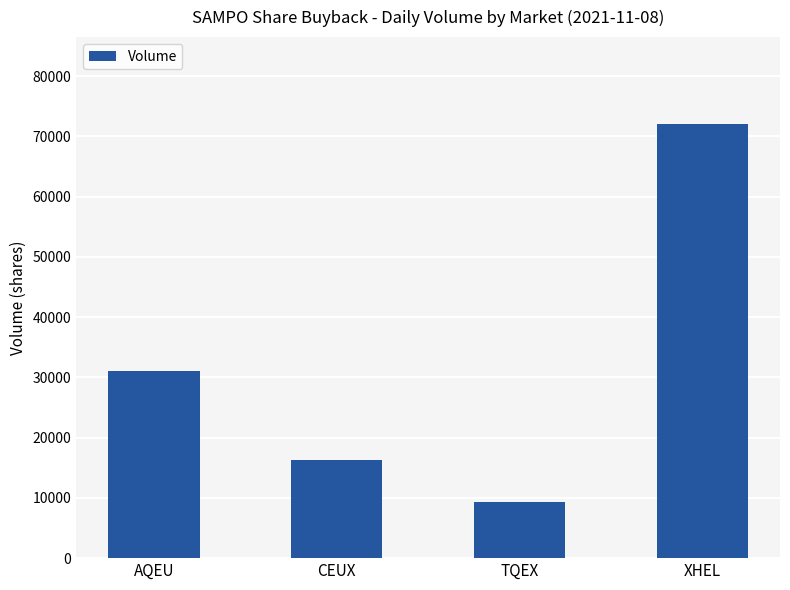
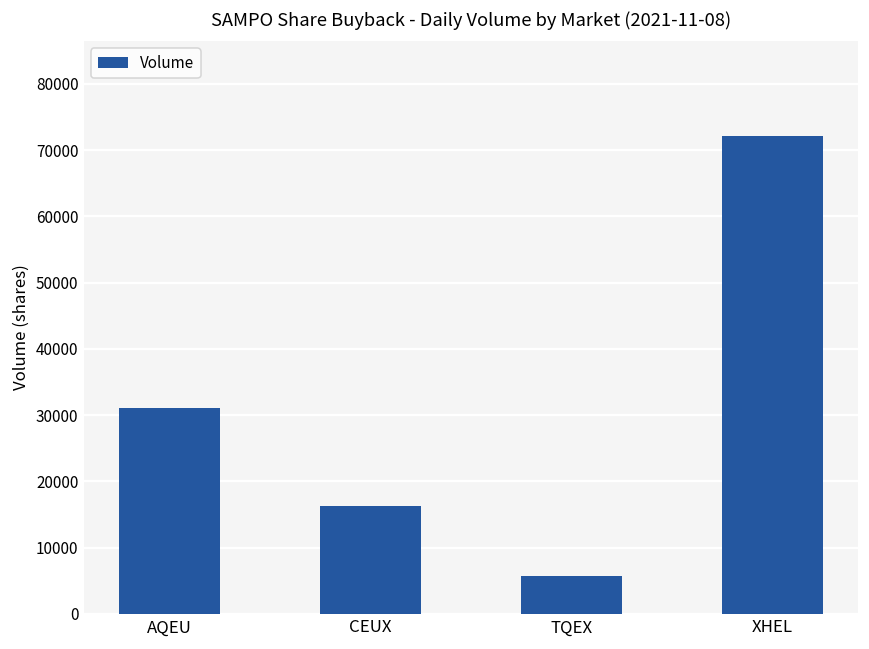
  {
    "AQEU": 31000,
    "CEUX": 16000,
-   "TQEX": 9000,
+   "TQEX": 6000,
    "XHEL": 72000
  }
